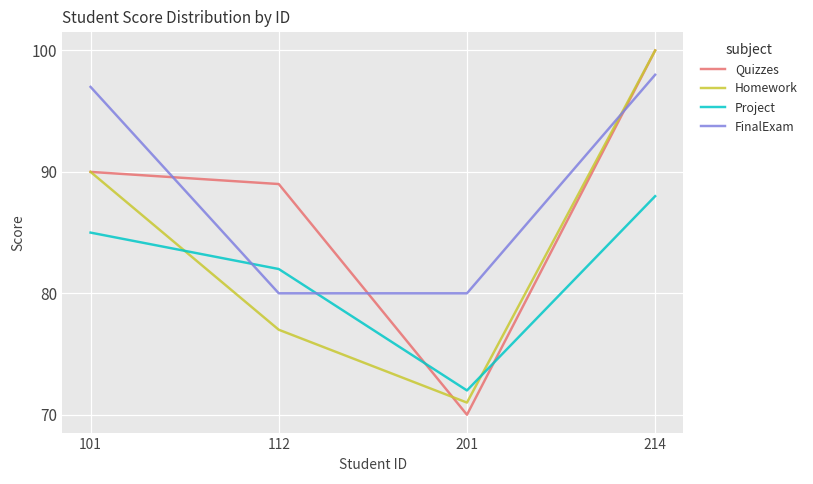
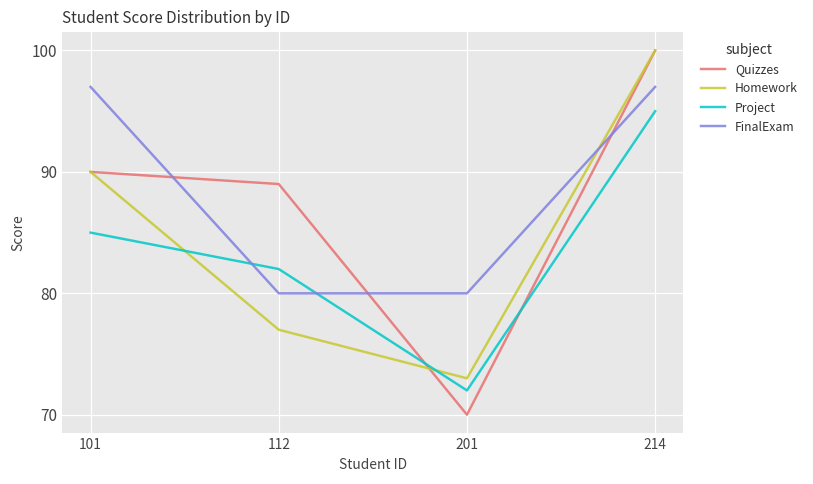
  {
    "Quizzes": {
      "112": 89,
      "201": 70
    },
    "Homework": {
      "112": 77,
-     "201": 71
+     "201": 73
    },
    "Project": {
      "101": 85,
      "112": 82,
      "201": 72,
-     "214": 88
+     "214": 95
    },
    "FinalExam": {
      "101": 97,
      "112": 80,
      "201": 80,
-     "214": 98
+     "214": 97
    }
  }
